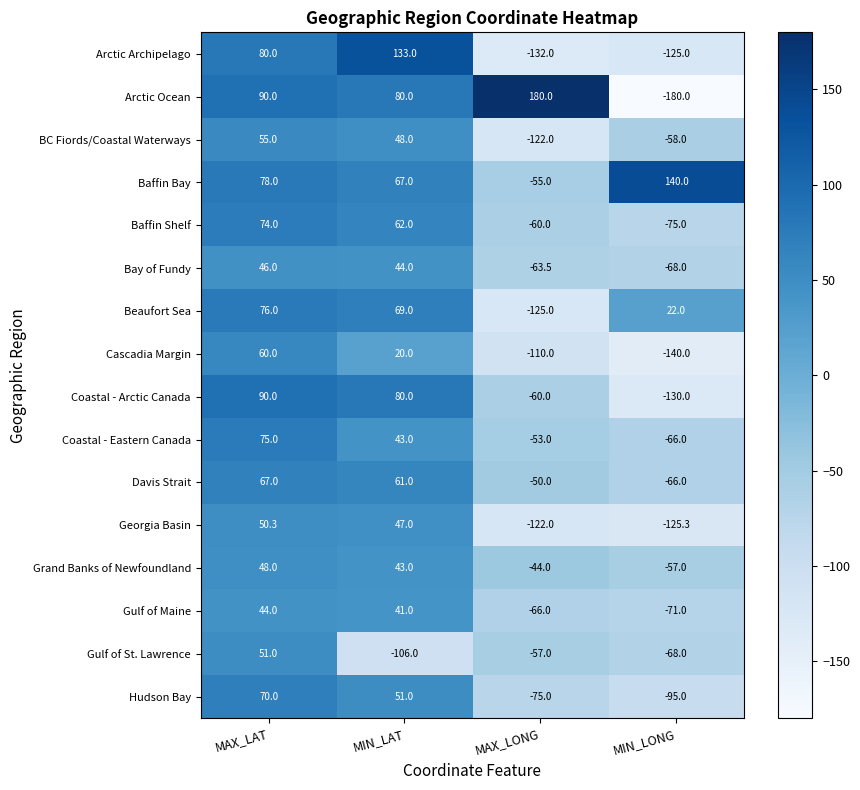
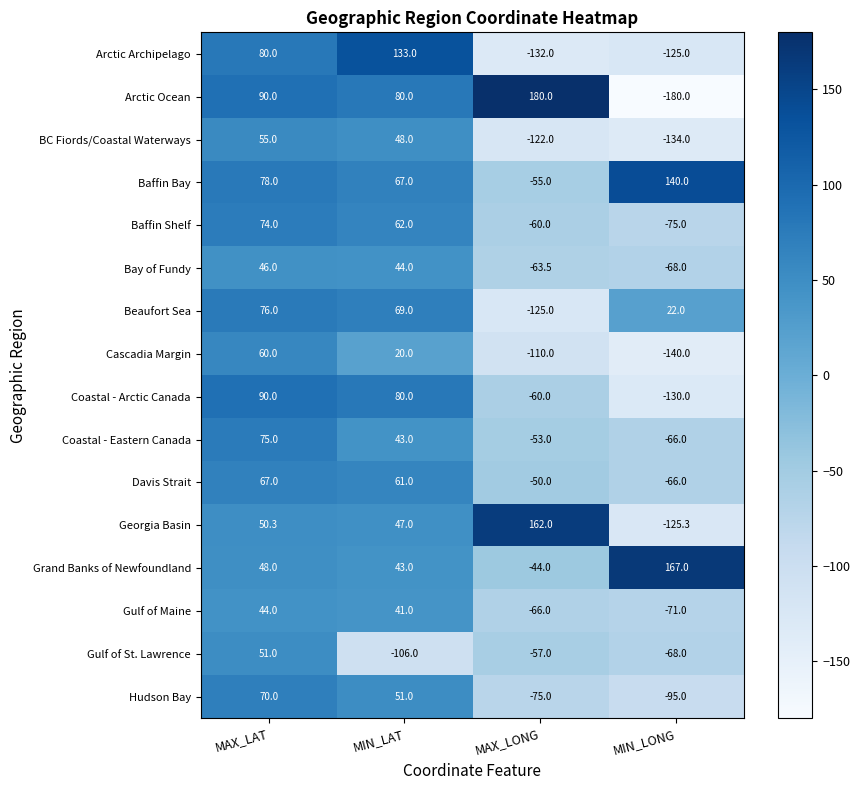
  {
    "Arctic Archipelago": {
      "MAX_LAT": 80.0,
      "MIN_LAT": 133.0,
      "MAX_LONG": -132.0,
      "MIN_LONG": -125.0
    },
    "Arctic Ocean": {
      "MAX_LAT": 90.0,
      "MIN_LAT": 80.0,
      "MAX_LONG": 180.0,
      "MIN_LONG": -180.0
    },
    "BC Fiords/Coastal Waterways": {
      "MAX_LAT": 55.0,
      "MIN_LAT": 48.0,
      "MAX_LONG": -122.0,
-     "MIN_LONG": -58.0
+     "MIN_LONG": -134.0
    },
    "Baffin Bay": {
      "MAX_LAT": 78.0,
      "MIN_LAT": 67.0,
      "MAX_LONG": -55.0,
      "MIN_LONG": 140.0
    },
    "Baffin Shelf": {
      "MAX_LAT": 74.0,
      "MIN_LAT": 62.0,
      "MAX_LONG": -60.0,
      "MIN_LONG": -75.0
    },
    "Bay of Fundy": {
      "MAX_LAT": 46.0,
      "MIN_LAT": 44.0,
      "MAX_LONG": -63.5,
      "MIN_LONG": -68.0
    },
    "Beaufort Sea": {
      "MAX_LAT": 76.0,
      "MIN_LAT": 69.0,
      "MAX_LONG": -125.0,
      "MIN_LONG": 22.0
    },
    "Cascadia Margin": {
      "MAX_LAT": 60.0,
      "MIN_LAT": 20.0,
      "MAX_LONG": -110.0,
      "MIN_LONG": -140.0
    },
    "Coastal - Arctic Canada": {
      "MAX_LAT": 90.0,
      "MIN_LAT": 80.0,
      "MAX_LONG": -60.0,
      "MIN_LONG": -130.0
    },
    "Coastal - Eastern Canada": {
      "MAX_LAT": 75.0,
      "MIN_LAT": 43.0,
      "MAX_LONG": -53.0,
      "MIN_LONG": -66.0
    },
    "Davis Strait": {
      "MAX_LAT": 67.0,
      "MIN_LAT": 61.0,
      "MAX_LONG": -50.0,
      "MIN_LONG": -66.0
    },
    "Georgia Basin": {
      "MAX_LAT": 50.3,
      "MIN_LAT": 47.0,
-     "MAX_LONG": -122.0,
+     "MAX_LONG": 162.0,
      "MIN_LONG": -125.3
    },
    "Grand Banks of Newfoundland": {
      "MAX_LAT": 48.0,
      "MIN_LAT": 43.0,
      "MAX_LONG": -44.0,
-     "MIN_LONG": -57.0
+     "MIN_LONG": 167.0
    },
    "Gulf of Maine": {
      "MAX_LAT": 44.0,
      "MIN_LAT": 41.0,
      "MAX_LONG": -66.0,
      "MIN_LONG": -71.0
    },
    "Gulf of St. Lawrence": {
      "MAX_LAT": 51.0,
      "MIN_LAT": -106.0,
      "MAX_LONG": -57.0,
      "MIN_LONG": -68.0
    },
    "Hudson Bay": {
      "MAX_LAT": 70.0,
      "MIN_LAT": 51.0,
      "MAX_LONG": -75.0,
      "MIN_LONG": -95.0
    }
  }
